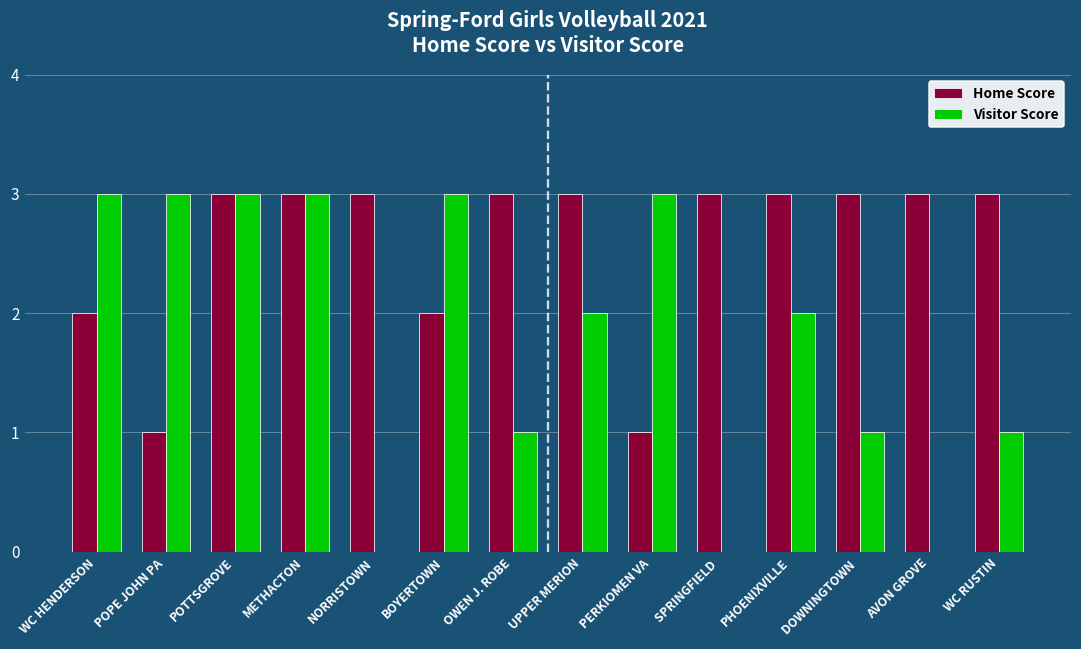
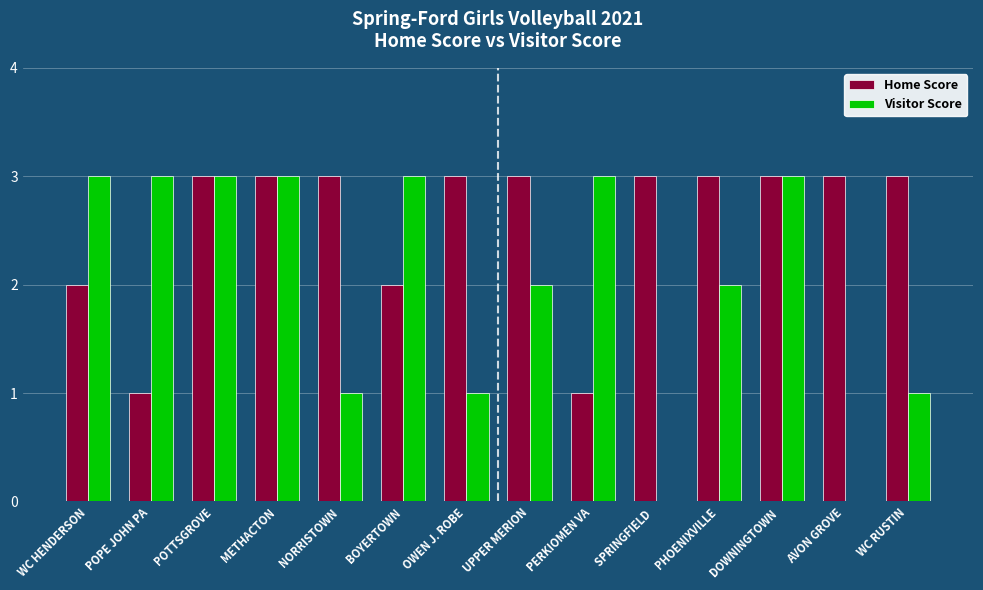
  {
    "Home Score": {
      "WC HENDERSON": 2,
      "POPE JOHN PA": 1,
      "POTTSGROVE": 3,
      "METHACTON": 3,
      "NORRISTOWN": 3,
      "BOYERTOWN": 2,
      "OWEN J. ROBE": 3,
      "UPPER MERION": 3,
      "PERKIOMEN VA": 1,
      "SPRINGFIELD": 3,
      "PHOENIXVILLE": 3,
      "DOWNINGTOWN": 3,
      "AVON GROVE": 3,
      "WC RUSTIN": 3
    },
    "Visitor Score": {
      "WC HENDERSON": 3,
      "POPE JOHN PA": 3,
      "POTTSGROVE": 3,
      "METHACTON": 3,
-     "NORRISTOWN": 0,
+     "NORRISTOWN": 1,
      "BOYERTOWN": 3,
      "OWEN J. ROBE": 1,
      "UPPER MERION": 2,
      "PERKIOMEN VA": 3,
      "SPRINGFIELD": 0,
      "PHOENIXVILLE": 2,
-     "DOWNINGTOWN": 1,
+     "DOWNINGTOWN": 3,
      "AVON GROVE": 0,
      "WC RUSTIN": 1
    }
  }
